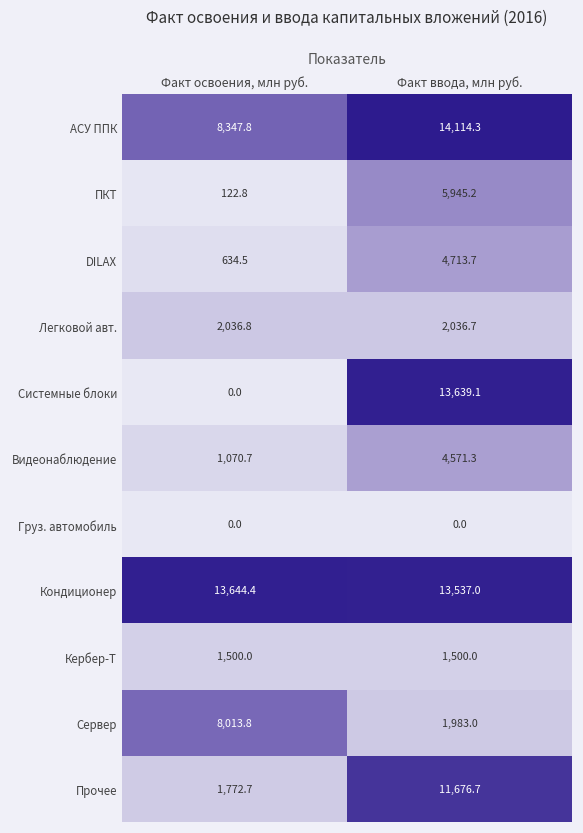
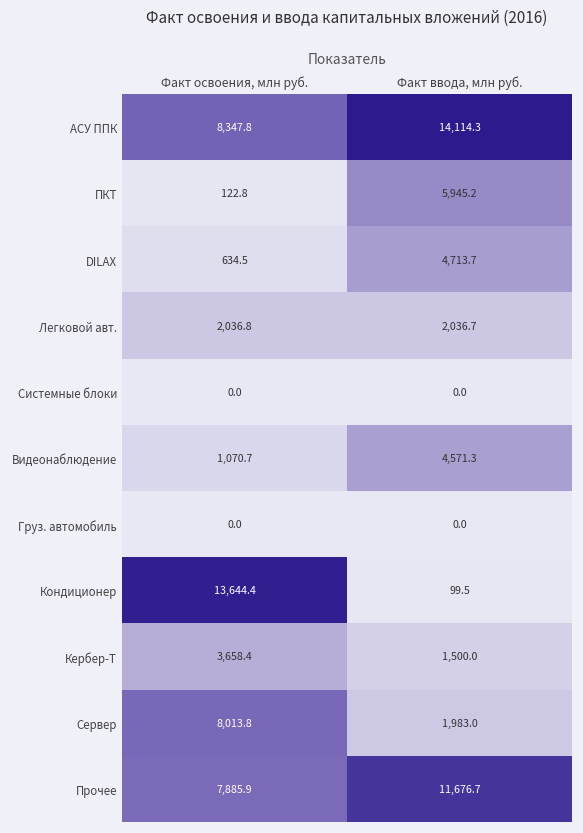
  {
    "АСУ ППК": {
      "Факт освоения, млн руб.": "8,347.8",
      "Факт ввода, млн руб.": "14,114.3"
    },
    "ПКТ": {
      "Факт освоения, млн руб.": "122.8",
      "Факт ввода, млн руб.": "5,945.2"
    },
    "DILAX": {
      "Факт освоения, млн руб.": "634.5",
      "Факт ввода, млн руб.": "4,713.7"
    },
    "Легковой авт.": {
      "Факт освоения, млн руб.": "2,036.8",
      "Факт ввода, млн руб.": "2,036.7"
    },
    "Системные блоки": {
      "Факт освоения, млн руб.": "0.0",
-     "Факт ввода, млн руб.": "13,639.1"
+     "Факт ввода, млн руб.": "0.0"
    },
    "Видеонаблюдение": {
      "Факт освоения, млн руб.": "1,070.7",
      "Факт ввода, млн руб.": "4,571.3"
    },
    "Груз. автомобиль": {
      "Факт освоения, млн руб.": "0.0",
      "Факт ввода, млн руб.": "0.0"
    },
    "Кондиционер": {
      "Факт освоения, млн руб.": "13,644.4",
-     "Факт ввода, млн руб.": "13,537.0"
+     "Факт ввода, млн руб.": "99.5"
    },
    "Кербер-Т": {
-     "Факт освоения, млн руб.": "1,500.0",
+     "Факт освоения, млн руб.": "3,658.4",
      "Факт ввода, млн руб.": "1,500.0"
    },
    "Сервер": {
      "Факт освоения, млн руб.": "8,013.8",
      "Факт ввода, млн руб.": "1,983.0"
    },
    "Прочее": {
-     "Факт освоения, млн руб.": "1,772.7",
+     "Факт освоения, млн руб.": "7,885.9",
      "Факт ввода, млн руб.": "11,676.7"
    }
  }
